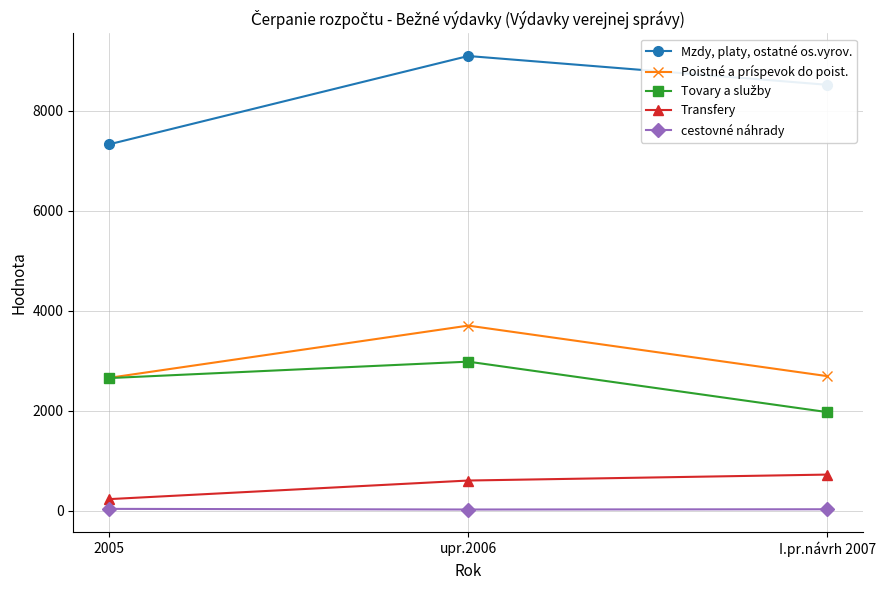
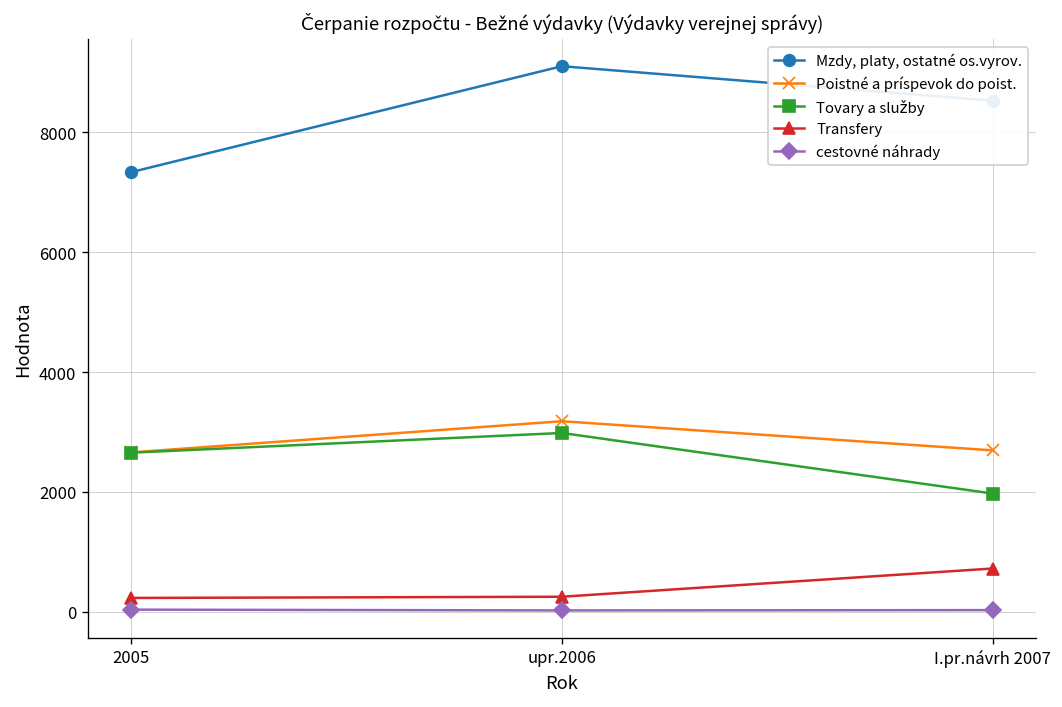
  {
    "Mzdy, platy, ostatné os.vyrov.": {
      "2005": 7300,
      "upr.2006": 9100
    },
    "Poistné a príspevok do poist.": {
-     "upr.2006": 3700,
+     "upr.2006": 3200,
      "I.pr.návrh 2007": 2700
    },
    "Tovary a služby": {
      "upr.2006": 3000,
      "I.pr.návrh 2007": 2000
    },
    "Transfery": {
      "2005": 200,
-     "upr.2006": 600,
+     "upr.2006": 300,
      "I.pr.návrh 2007": 700
    },
    "cestovné náhrady": {
      "2005": 0,
      "upr.2006": 0,
      "I.pr.návrh 2007": 0
    }
  }
